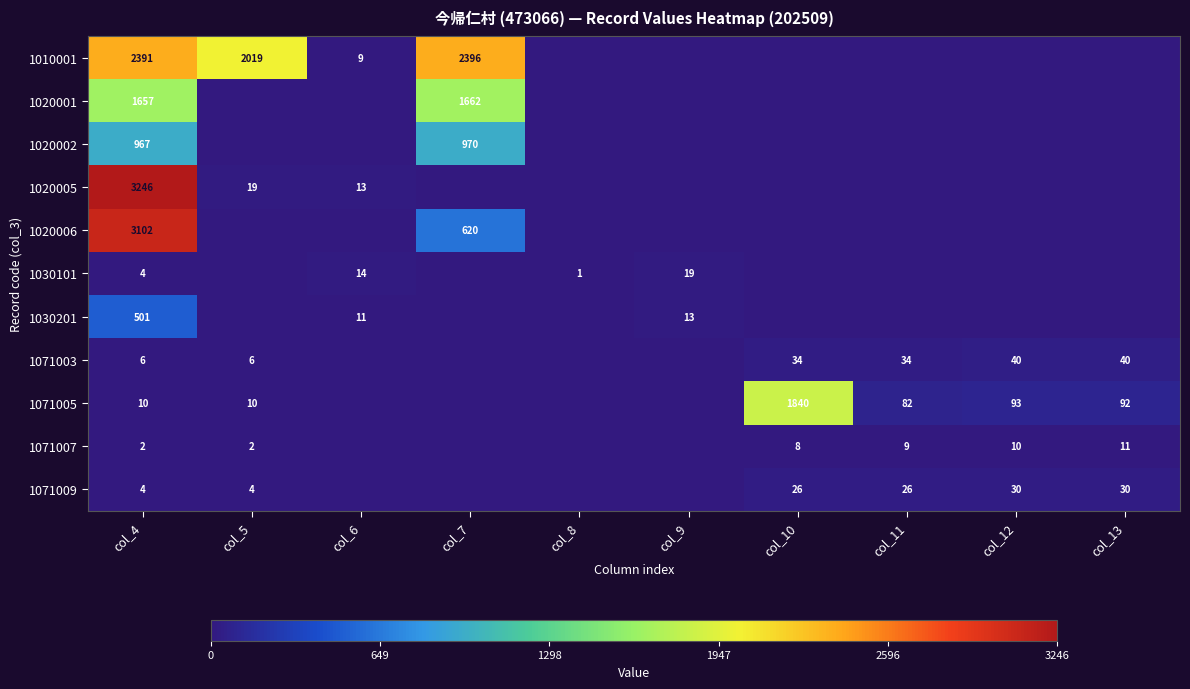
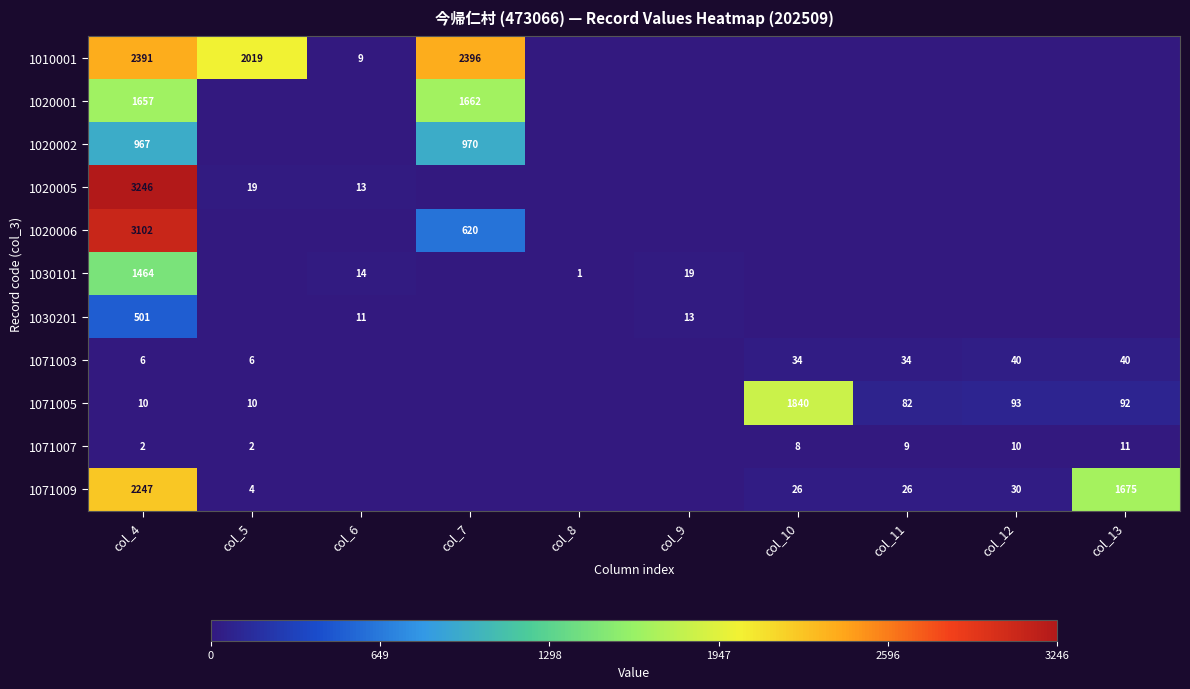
  {
    "1010001": {
      "col_4": 2391,
      "col_5": 2019,
      "col_6": 9,
      "col_7": 2396
    },
    "1020001": {
      "col_4": 1657,
      "col_7": 1662
    },
    "1020002": {
      "col_4": 967,
      "col_7": 970
    },
    "1020005": {
      "col_4": 3246,
      "col_5": 19,
      "col_6": 13
    },
    "1020006": {
      "col_4": 3102,
      "col_7": 620
    },
    "1030101": {
-     "col_4": 4,
+     "col_4": 1464,
      "col_6": 14,
      "col_8": 1,
      "col_9": 19
    },
    "1030201": {
      "col_4": 501,
      "col_6": 11,
      "col_9": 13
    },
    "1071003": {
      "col_4": 6,
      "col_5": 6,
      "col_10": 34,
      "col_11": 34,
      "col_12": 40,
      "col_13": 40
    },
    "1071005": {
      "col_4": 10,
      "col_5": 10,
      "col_10": 1840,
      "col_11": 82,
      "col_12": 93,
      "col_13": 92
    },
    "1071007": {
      "col_4": 2,
      "col_5": 2,
      "col_10": 8,
      "col_11": 9,
      "col_12": 10,
      "col_13": 11
    },
    "1071009": {
-     "col_4": 4,
+     "col_4": 2247,
      "col_5": 4,
      "col_10": 26,
      "col_11": 26,
      "col_12": 30,
-     "col_13": 30
+     "col_13": 1675
    }
  }
